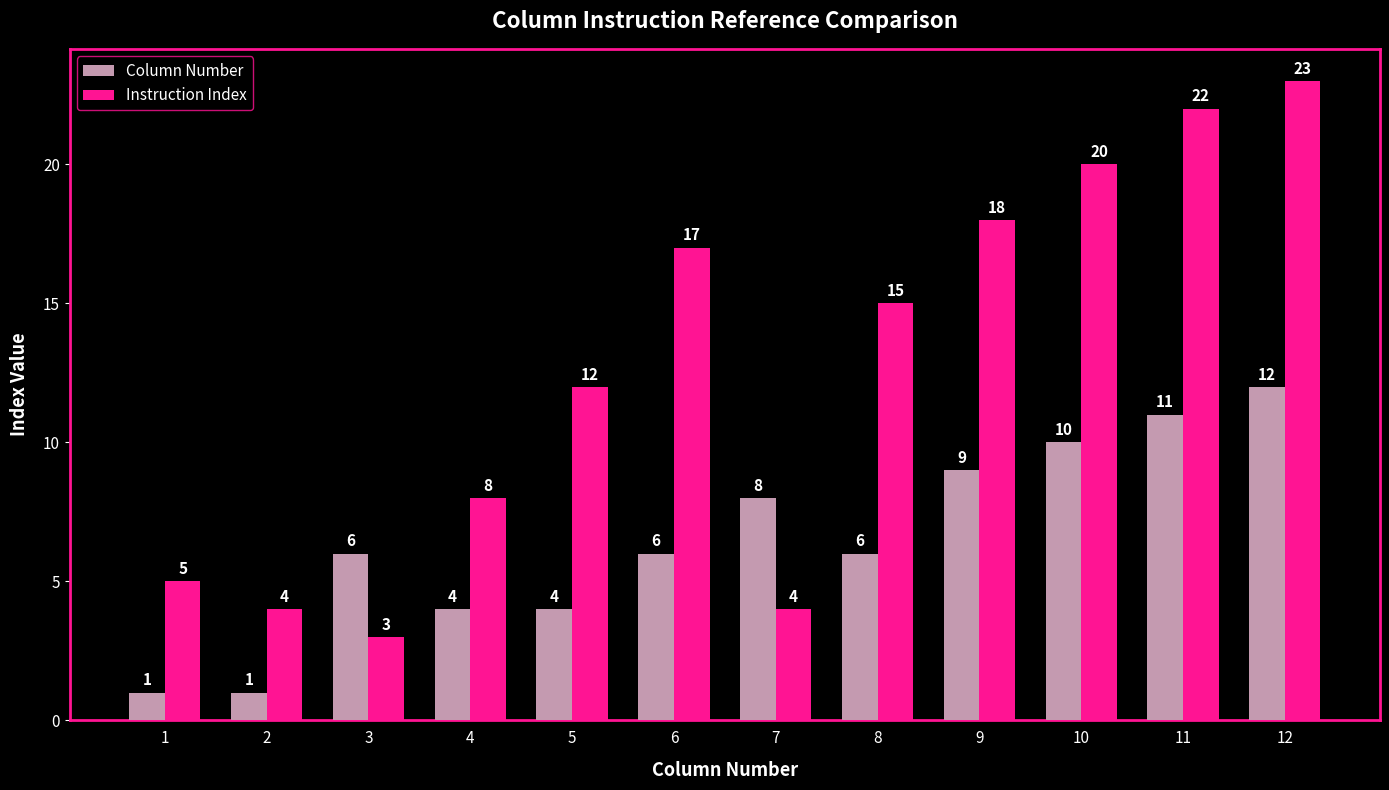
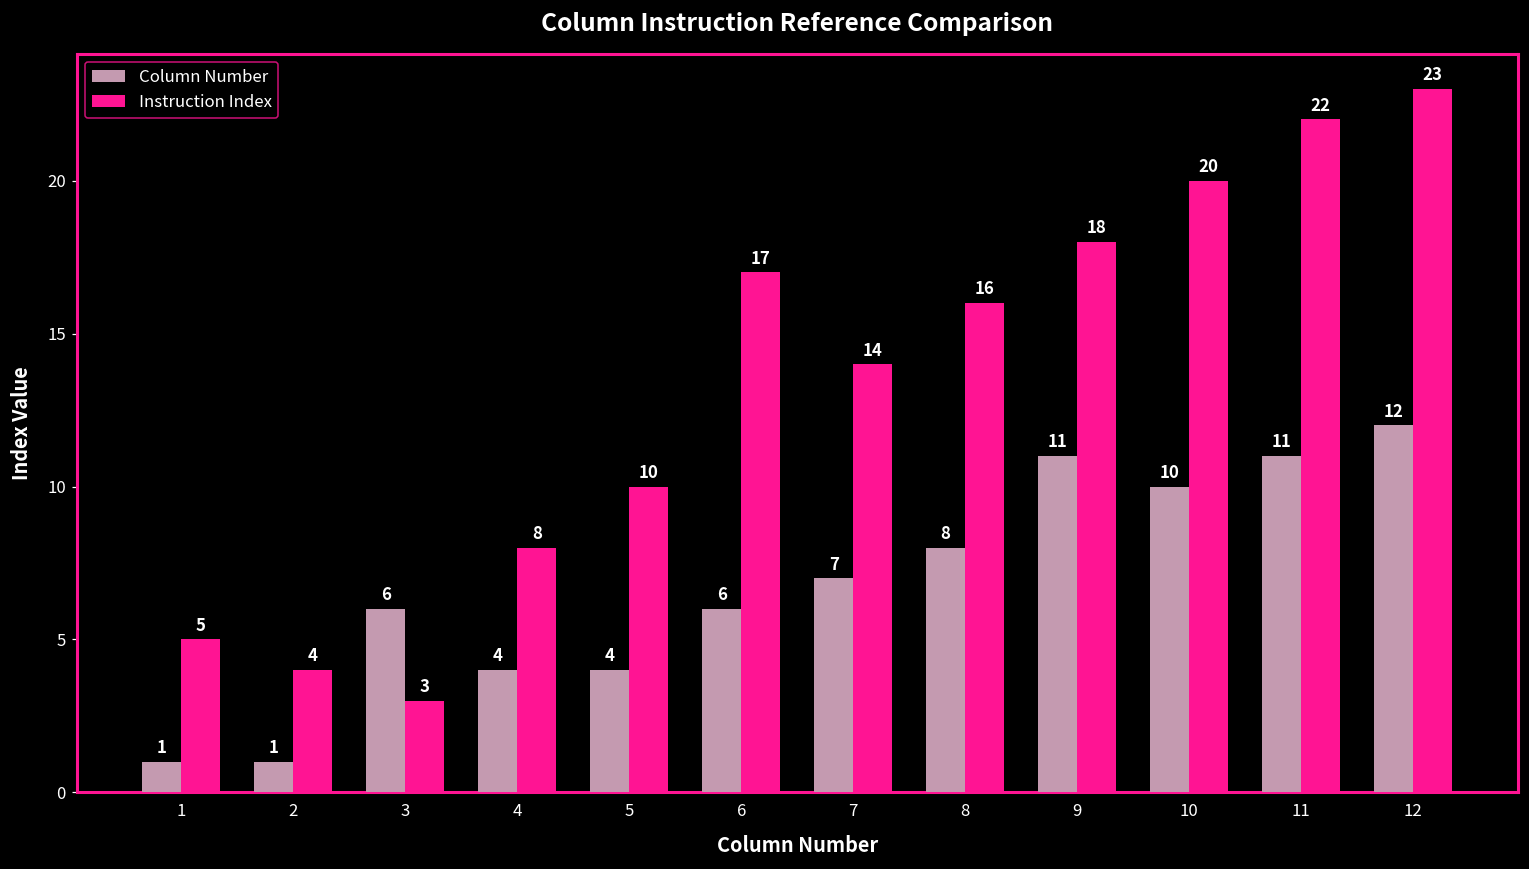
  {
    "Column Number": {
      "1": 1,
      "2": 1,
      "3": 6,
      "4": 4,
      "5": 4,
      "6": 6,
-     "7": 8,
-     "8": 6,
-     "9": 9,
+     "7": 7,
+     "8": 8,
+     "9": 11,
      "10": 10,
      "11": 11,
      "12": 12
    },
    "Instruction Index": {
      "1": 5,
      "2": 4,
      "3": 3,
      "4": 8,
-     "5": 12,
+     "5": 10,
      "6": 17,
-     "7": 4,
-     "8": 15,
+     "7": 14,
+     "8": 16,
      "9": 18,
      "10": 20,
      "11": 22,
      "12": 23
    }
  }
